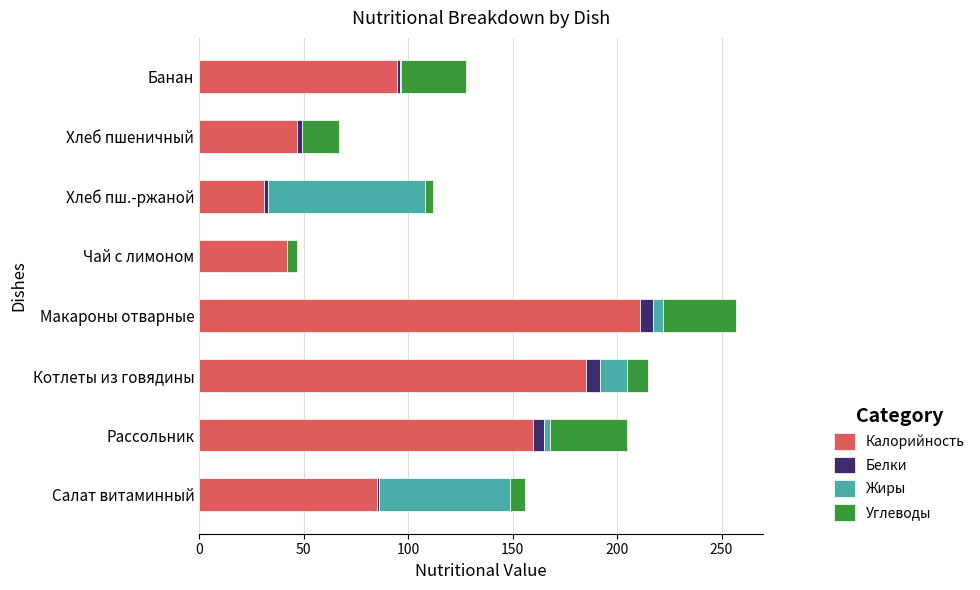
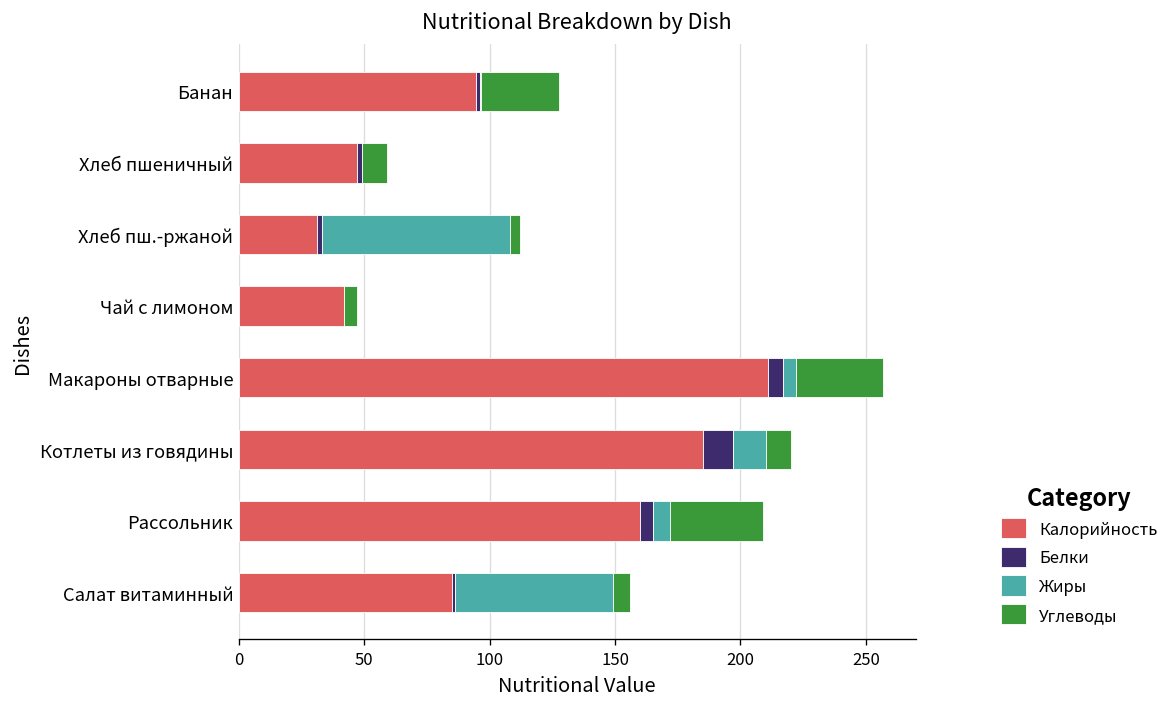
  {
    "Калорийность": {
      "Банан": 95,
      "Хлеб пшеничный": 47,
      "Хлеб пш.-ржаной": 31,
      "Чай с лимоном": 42,
      "Макароны отварные": 211,
      "Котлеты из говядины": 185,
      "Рассольник": 160,
      "Салат витаминный": 85
    },
    "Белки": {
      "Банан": 2,
      "Хлеб пшеничный": 2,
      "Хлеб пш.-ржаной": 2,
      "Чай с лимоном": 0,
      "Макароны отварные": 6,
-     "Котлеты из говядины": 7,
+     "Котлеты из говядины": 12,
      "Рассольник": 5
    },
    "Жиры": {
      "Хлеб пшеничный": 0,
      "Хлеб пш.-ржаной": 75,
      "Чай с лимоном": 0,
      "Макароны отварные": 5,
      "Котлеты из говядины": 13,
-     "Рассольник": 3,
+     "Рассольник": 7,
      "Салат витаминный": 63
    },
    "Углеводы": {
      "Банан": 31,
-     "Хлеб пшеничный": 18,
+     "Хлеб пшеничный": 10,
      "Хлеб пш.-ржаной": 4,
      "Чай с лимоном": 5,
      "Макароны отварные": 35,
      "Котлеты из говядины": 10,
      "Рассольник": 37,
      "Салат витаминный": 7
    }
  }
